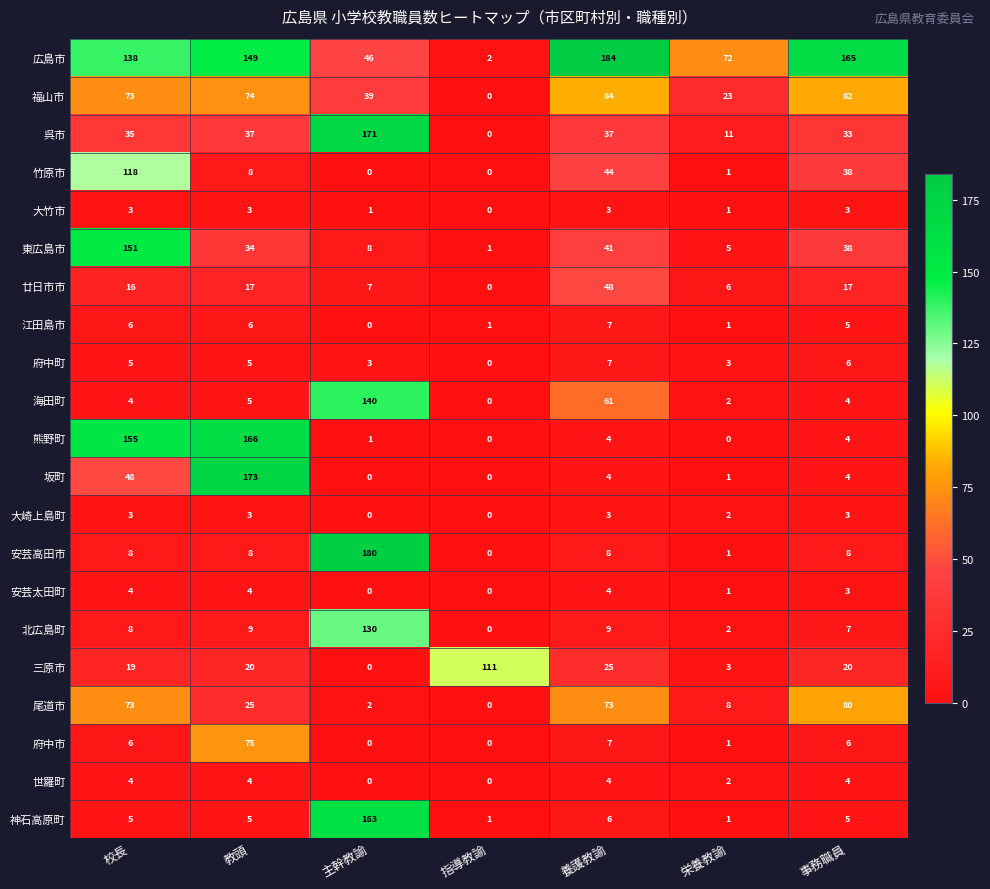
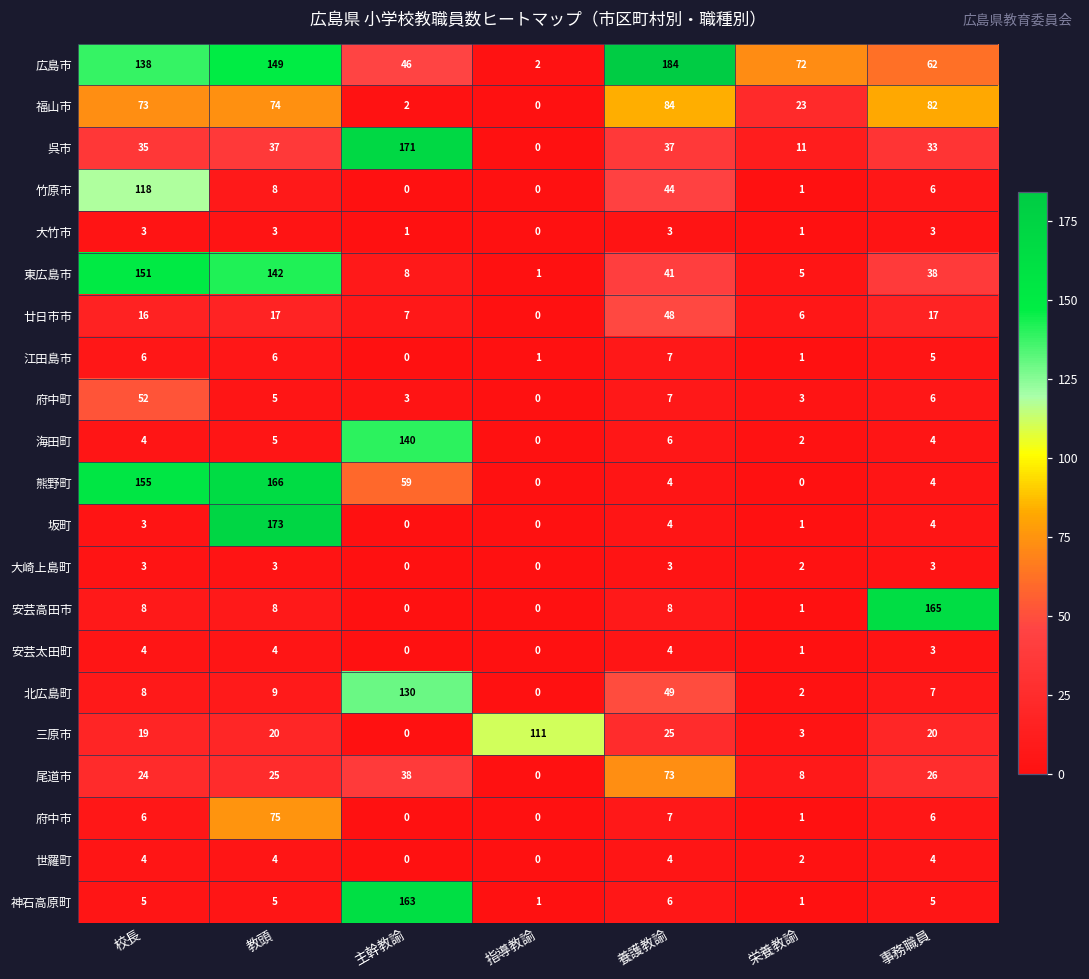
  {
    "広島市": {
      "校長": 138,
      "教頭": 149,
      "主幹教諭": 46,
      "指導教諭": 2,
      "養護教諭": 184,
      "栄養教諭": 72,
-     "事務職員": 165
+     "事務職員": 62
    },
    "福山市": {
      "校長": 73,
      "教頭": 74,
-     "主幹教諭": 39,
+     "主幹教諭": 2,
      "指導教諭": 0,
      "養護教諭": 84,
      "栄養教諭": 23,
      "事務職員": 82
    },
    "呉市": {
      "校長": 35,
      "教頭": 37,
      "主幹教諭": 171,
      "指導教諭": 0,
      "養護教諭": 37,
      "栄養教諭": 11,
      "事務職員": 33
    },
    "竹原市": {
      "校長": 118,
      "教頭": 8,
      "主幹教諭": 0,
      "指導教諭": 0,
      "養護教諭": 44,
      "栄養教諭": 1,
-     "事務職員": 38
+     "事務職員": 6
    },
    "大竹市": {
      "校長": 3,
      "教頭": 3,
      "主幹教諭": 1,
      "指導教諭": 0,
      "養護教諭": 3,
      "栄養教諭": 1,
      "事務職員": 3
    },
    "東広島市": {
      "校長": 151,
-     "教頭": 34,
+     "教頭": 142,
      "主幹教諭": 8,
      "指導教諭": 1,
      "養護教諭": 41,
      "栄養教諭": 5,
      "事務職員": 38
    },
    "廿日市市": {
      "校長": 16,
      "教頭": 17,
      "主幹教諭": 7,
      "指導教諭": 0,
      "養護教諭": 48,
      "栄養教諭": 6,
      "事務職員": 17
    },
    "江田島市": {
      "校長": 6,
      "教頭": 6,
      "主幹教諭": 0,
      "指導教諭": 1,
      "養護教諭": 7,
      "栄養教諭": 1,
      "事務職員": 5
    },
    "府中町": {
-     "校長": 5,
+     "校長": 52,
      "教頭": 5,
      "主幹教諭": 3,
      "指導教諭": 0,
      "養護教諭": 7,
      "栄養教諭": 3,
      "事務職員": 6
    },
    "海田町": {
      "校長": 4,
      "教頭": 5,
      "主幹教諭": 140,
      "指導教諭": 0,
-     "養護教諭": 61,
+     "養護教諭": 6,
      "栄養教諭": 2,
      "事務職員": 4
    },
    "熊野町": {
      "校長": 155,
      "教頭": 166,
-     "主幹教諭": 1,
+     "主幹教諭": 59,
      "指導教諭": 0,
      "養護教諭": 4,
      "栄養教諭": 0,
      "事務職員": 4
    },
    "坂町": {
-     "校長": 48,
+     "校長": 3,
      "教頭": 173,
      "主幹教諭": 0,
      "指導教諭": 0,
      "養護教諭": 4,
      "栄養教諭": 1,
      "事務職員": 4
    },
    "大崎上島町": {
      "校長": 3,
      "教頭": 3,
      "主幹教諭": 0,
      "指導教諭": 0,
      "養護教諭": 3,
      "栄養教諭": 2,
      "事務職員": 3
    },
    "安芸高田市": {
      "校長": 8,
      "教頭": 8,
-     "主幹教諭": 180,
+     "主幹教諭": 0,
      "指導教諭": 0,
      "養護教諭": 8,
      "栄養教諭": 1,
-     "事務職員": 8
+     "事務職員": 165
    },
    "安芸太田町": {
      "校長": 4,
      "教頭": 4,
      "主幹教諭": 0,
      "指導教諭": 0,
      "養護教諭": 4,
      "栄養教諭": 1,
      "事務職員": 3
    },
    "北広島町": {
      "校長": 8,
      "教頭": 9,
      "主幹教諭": 130,
      "指導教諭": 0,
-     "養護教諭": 9,
+     "養護教諭": 49,
      "栄養教諭": 2,
      "事務職員": 7
    },
    "三原市": {
      "校長": 19,
      "教頭": 20,
      "主幹教諭": 0,
      "指導教諭": 111,
      "養護教諭": 25,
      "栄養教諭": 3,
      "事務職員": 20
    },
    "尾道市": {
-     "校長": 73,
+     "校長": 24,
      "教頭": 25,
-     "主幹教諭": 2,
+     "主幹教諭": 38,
      "指導教諭": 0,
      "養護教諭": 73,
      "栄養教諭": 8,
-     "事務職員": 80
+     "事務職員": 26
    },
    "府中市": {
      "校長": 6,
      "教頭": 75,
      "主幹教諭": 0,
      "指導教諭": 0,
      "養護教諭": 7,
      "栄養教諭": 1,
      "事務職員": 6
    },
    "世羅町": {
      "校長": 4,
      "教頭": 4,
      "主幹教諭": 0,
      "指導教諭": 0,
      "養護教諭": 4,
      "栄養教諭": 2,
      "事務職員": 4
    },
    "神石高原町": {
      "校長": 5,
      "教頭": 5,
      "主幹教諭": 163,
      "指導教諭": 1,
      "養護教諭": 6,
      "栄養教諭": 1,
      "事務職員": 5
    }
  }
